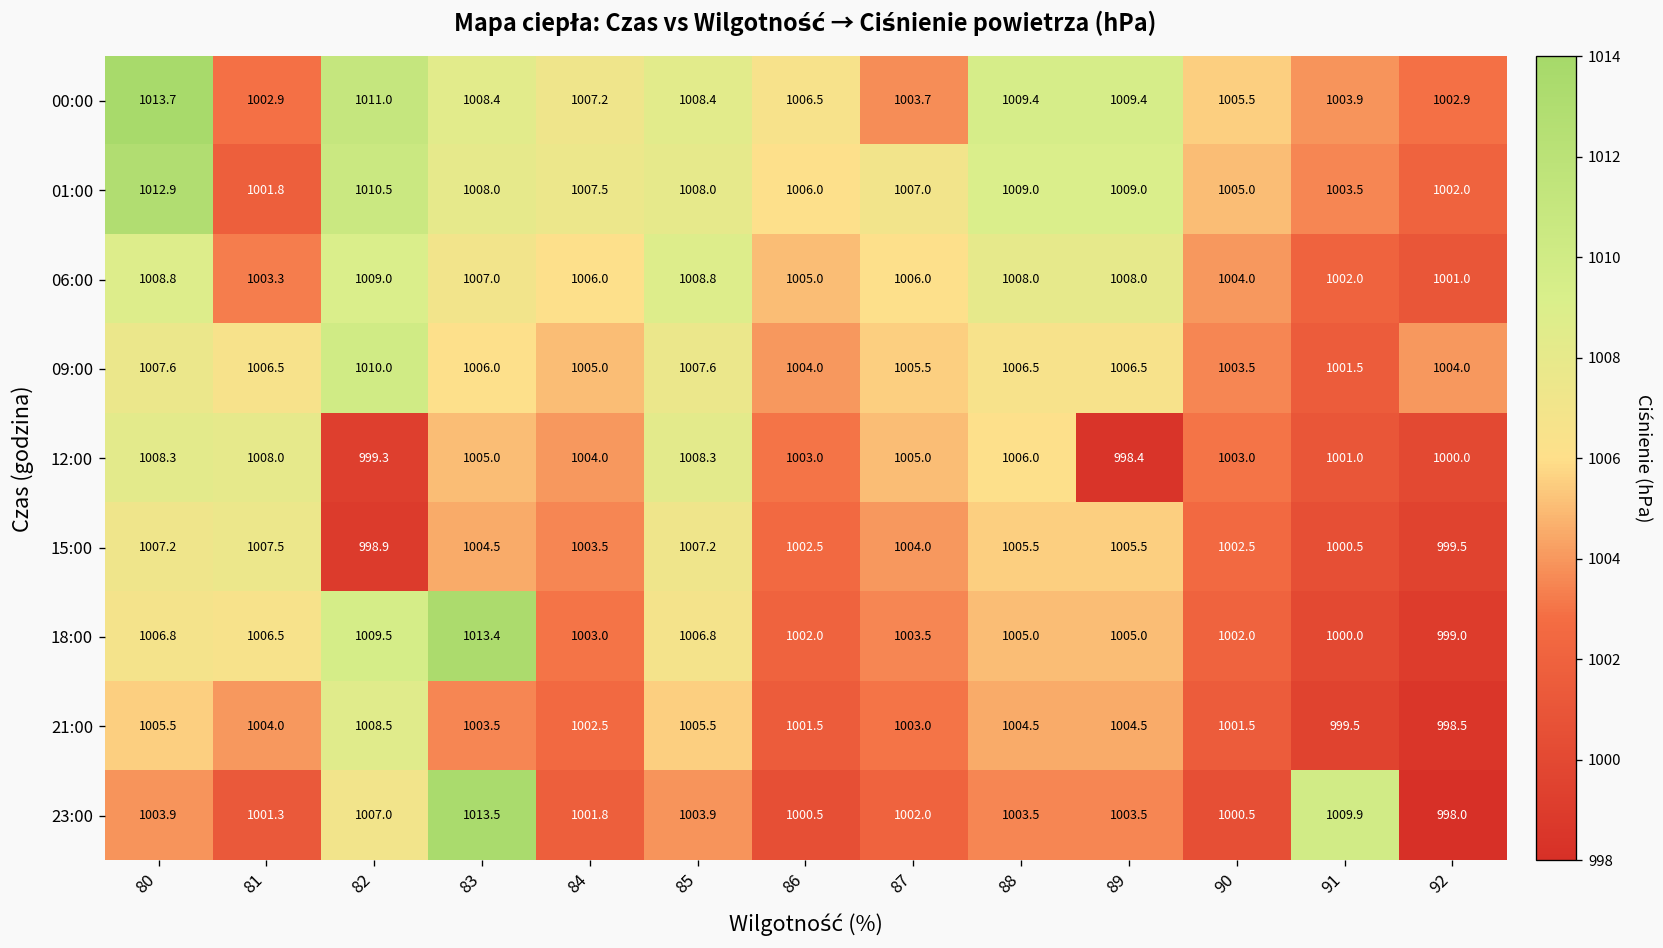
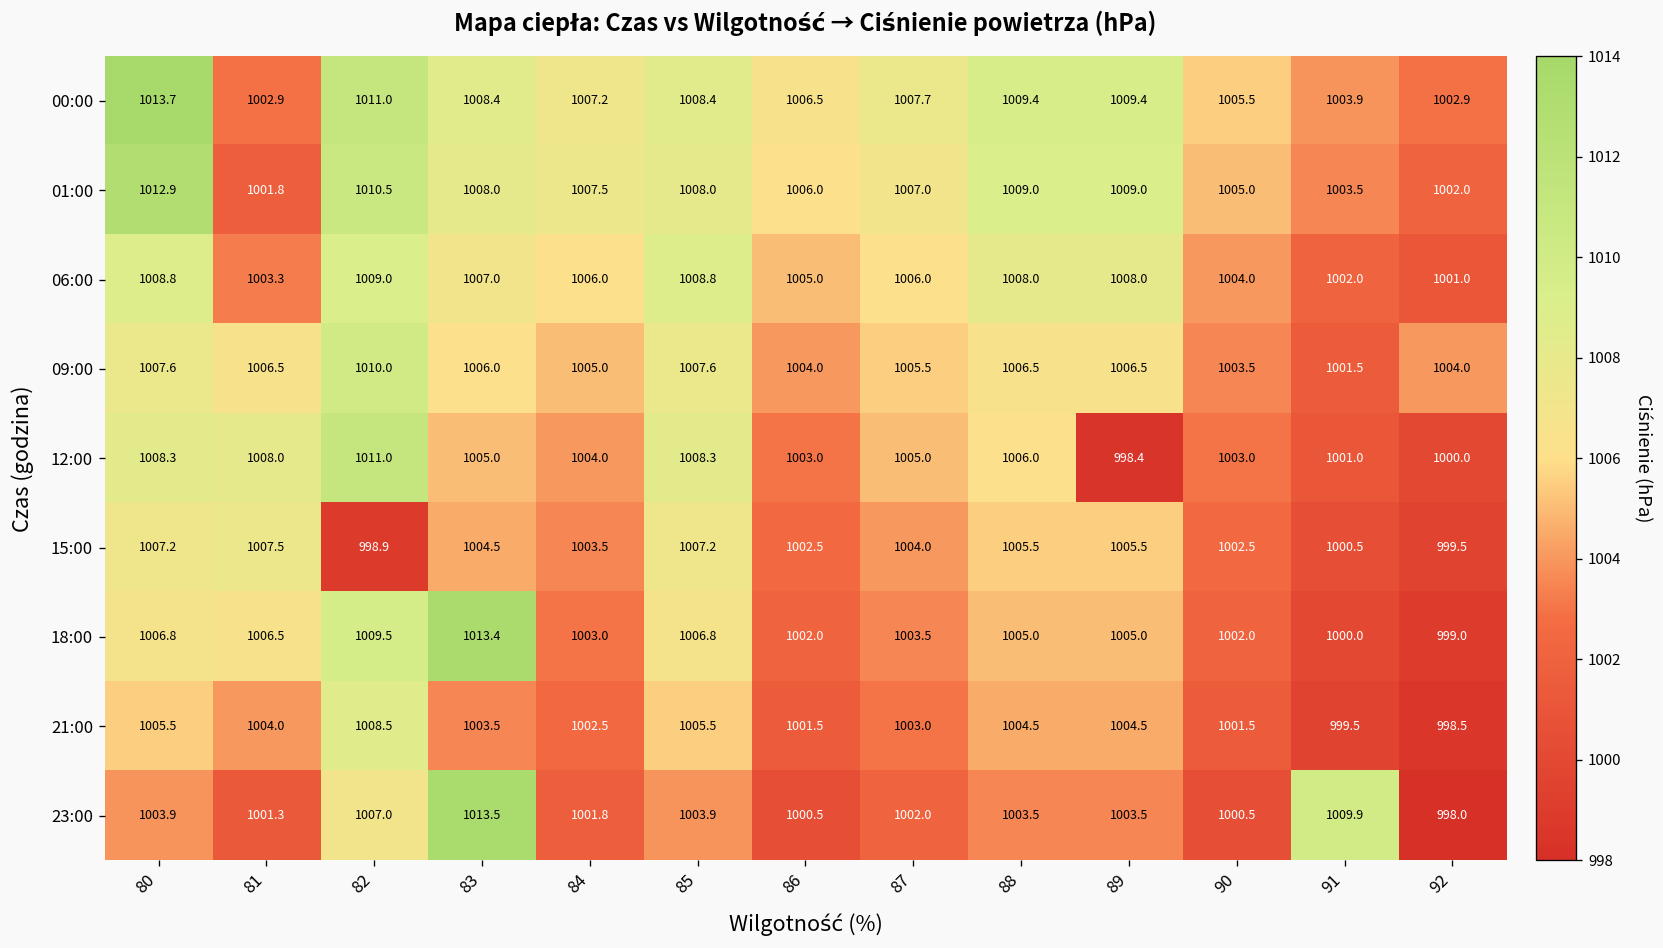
  {
    "00:00": {
      "80": 1013.7,
      "81": 1002.9,
      "82": 1011.0,
      "83": 1008.4,
      "84": 1007.2,
      "85": 1008.4,
      "86": 1006.5,
-     "87": 1003.7,
+     "87": 1007.7,
      "88": 1009.4,
      "89": 1009.4,
      "90": 1005.5,
      "91": 1003.9,
      "92": 1002.9
    },
    "01:00": {
      "80": 1012.9,
      "81": 1001.8,
      "82": 1010.5,
      "83": 1008.0,
      "84": 1007.5,
      "85": 1008.0,
      "86": 1006.0,
      "87": 1007.0,
      "88": 1009.0,
      "89": 1009.0,
      "90": 1005.0,
      "91": 1003.5,
      "92": 1002.0
    },
    "06:00": {
      "80": 1008.8,
      "81": 1003.3,
      "82": 1009.0,
      "83": 1007.0,
      "84": 1006.0,
      "85": 1008.8,
      "86": 1005.0,
      "87": 1006.0,
      "88": 1008.0,
      "89": 1008.0,
      "90": 1004.0,
      "91": 1002.0,
      "92": 1001.0
    },
    "09:00": {
      "80": 1007.6,
      "81": 1006.5,
      "82": 1010.0,
      "83": 1006.0,
      "84": 1005.0,
      "85": 1007.6,
      "86": 1004.0,
      "87": 1005.5,
      "88": 1006.5,
      "89": 1006.5,
      "90": 1003.5,
      "91": 1001.5,
      "92": 1004.0
    },
    "12:00": {
      "80": 1008.3,
      "81": 1008.0,
-     "82": 999.3,
+     "82": 1011.0,
      "83": 1005.0,
      "84": 1004.0,
      "85": 1008.3,
      "86": 1003.0,
      "87": 1005.0,
      "88": 1006.0,
      "89": 998.4,
      "90": 1003.0,
      "91": 1001.0,
      "92": 1000.0
    },
    "15:00": {
      "80": 1007.2,
      "81": 1007.5,
      "82": 998.9,
      "83": 1004.5,
      "84": 1003.5,
      "85": 1007.2,
      "86": 1002.5,
      "87": 1004.0,
      "88": 1005.5,
      "89": 1005.5,
      "90": 1002.5,
      "91": 1000.5,
      "92": 999.5
    },
    "18:00": {
      "80": 1006.8,
      "81": 1006.5,
      "82": 1009.5,
      "83": 1013.4,
      "84": 1003.0,
      "85": 1006.8,
      "86": 1002.0,
      "87": 1003.5,
      "88": 1005.0,
      "89": 1005.0,
      "90": 1002.0,
      "91": 1000.0,
      "92": 999.0
    },
    "21:00": {
      "80": 1005.5,
      "81": 1004.0,
      "82": 1008.5,
      "83": 1003.5,
      "84": 1002.5,
      "85": 1005.5,
      "86": 1001.5,
      "87": 1003.0,
      "88": 1004.5,
      "89": 1004.5,
      "90": 1001.5,
      "91": 999.5,
      "92": 998.5
    },
    "23:00": {
      "80": 1003.9,
      "81": 1001.3,
      "82": 1007.0,
      "83": 1013.5,
      "84": 1001.8,
      "85": 1003.9,
      "86": 1000.5,
      "87": 1002.0,
      "88": 1003.5,
      "89": 1003.5,
      "90": 1000.5,
      "91": 1009.9,
      "92": 998.0
    }
  }
